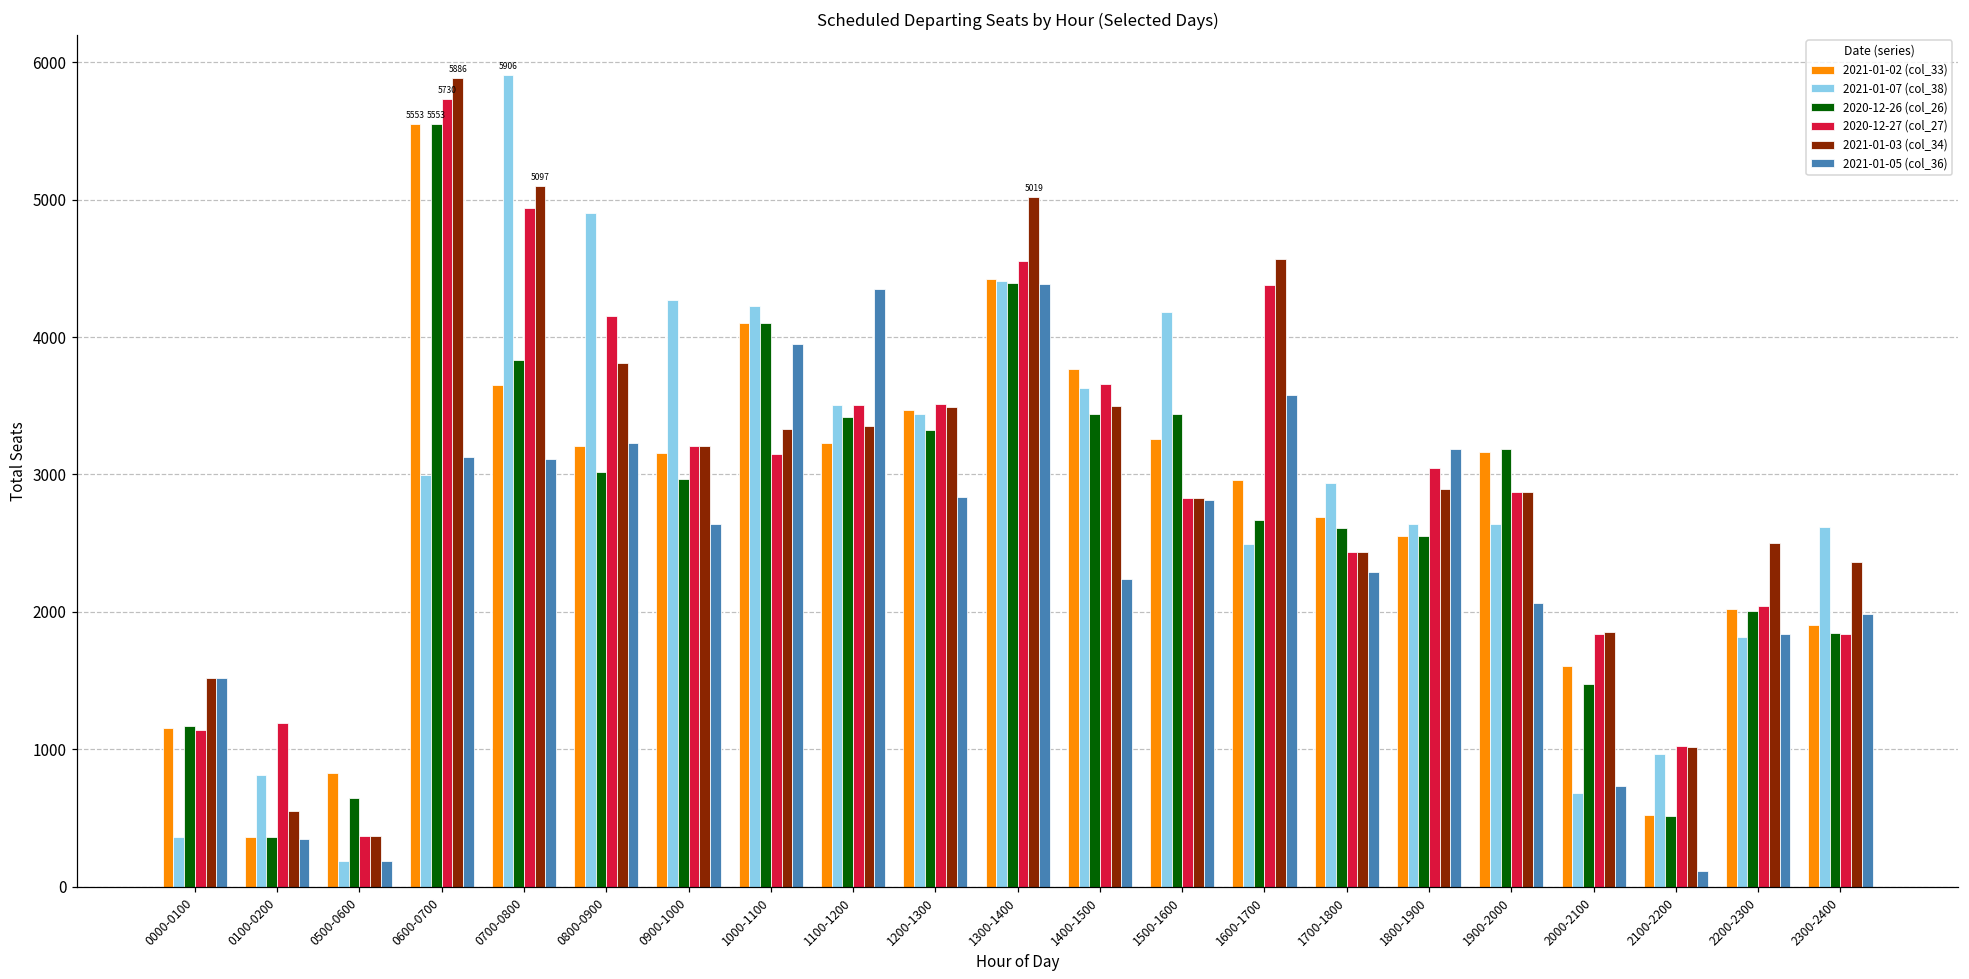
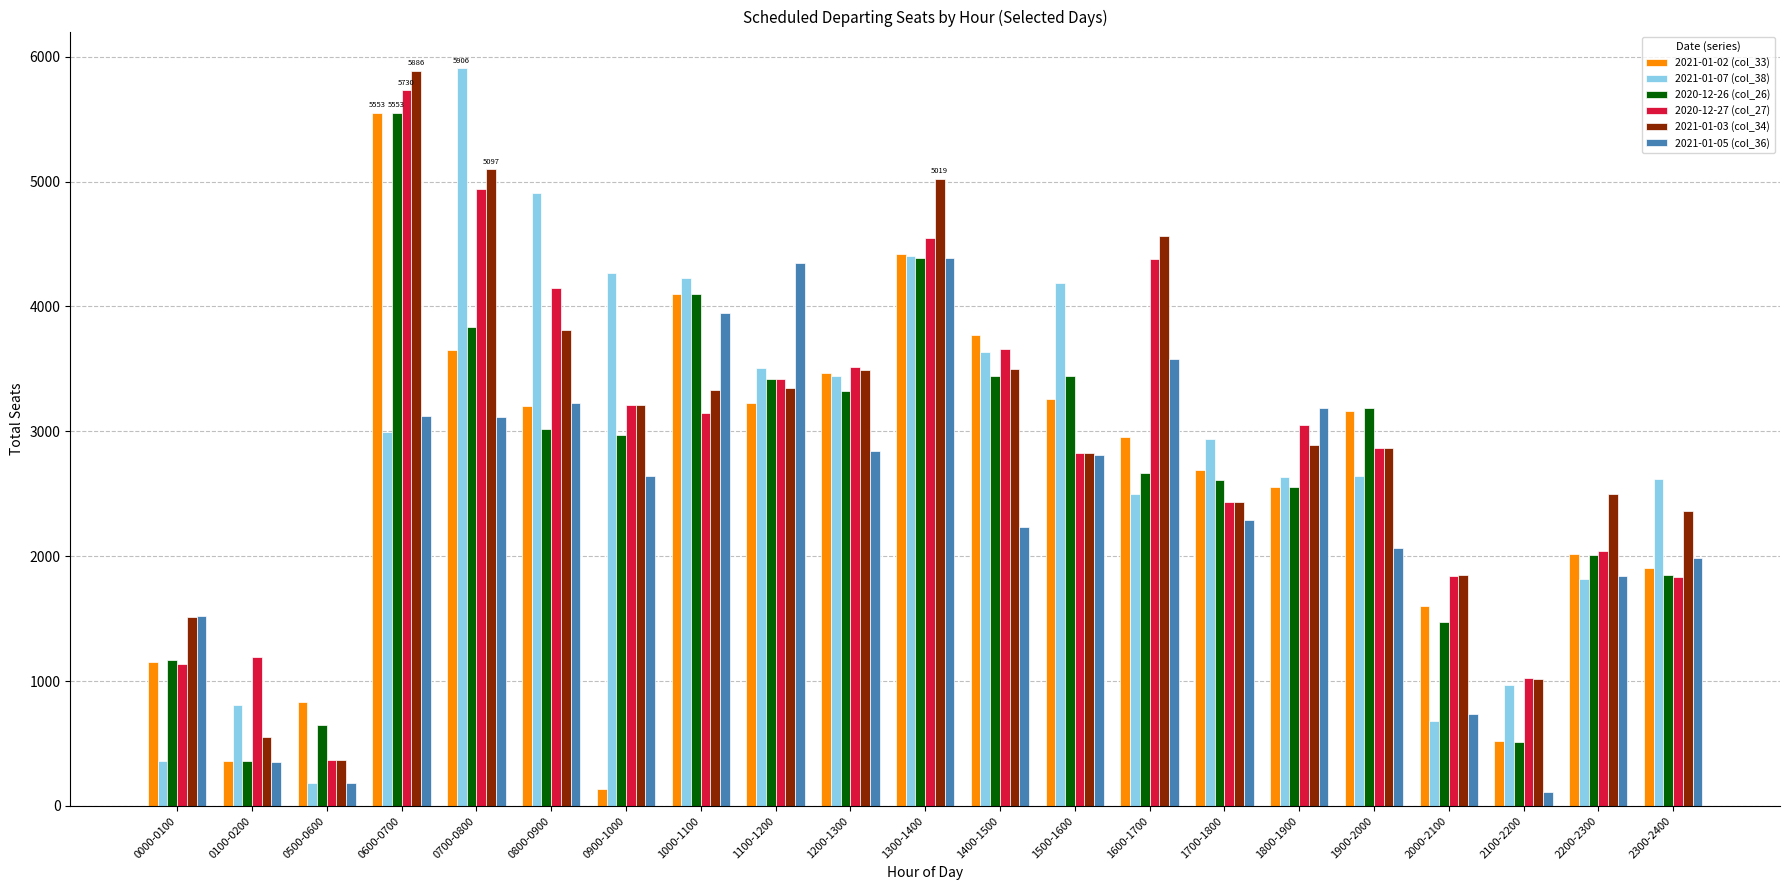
  {
    "2021-01-02 (col_33)": {
      "0000-0100": 1160,
      "0100-0200": 360,
      "0500-0600": 830,
      "0700-0800": 3650,
      "0800-0900": 3210,
-     "0900-1000": 3150,
+     "0900-1000": 140,
      "1000-1100": 4100,
      "1100-1200": 3230,
      "1200-1300": 3470,
      "1300-1400": 4420,
      "1400-1500": 3770,
      "1500-1600": 3260,
      "1600-1700": 2960,
      "1700-1800": 2690,
      "1800-1900": 2560,
      "1900-2000": 3170,
      "2000-2100": 1600,
      "2100-2200": 520,
      "2200-2300": 2020,
      "2300-2400": 1900
    },
    "2021-01-07 (col_38)": {
      "0700-0800": 5906
    },
    "2020-12-26 (col_26)": {
      "0600-0700": 5553
    },
    "2020-12-27 (col_27)": {
      "0000-0100": 1140,
      "0100-0200": 1190,
      "0500-0600": 370,
      "0700-0800": 4940,
      "0800-0900": 4150,
      "0900-1000": 3210,
      "1000-1100": 3150,
-     "1100-1200": 3510,
+     "1100-1200": 3420,
      "1200-1300": 3510,
      "1300-1400": 4550,
      "1400-1500": 3660,
      "1500-1600": 2830,
      "1600-1700": 4380,
      "1700-1800": 2440,
      "1800-1900": 3050,
      "1900-2000": 2870,
      "2000-2100": 1840,
      "2100-2200": 1030,
      "2200-2300": 2050,
      "2300-2400": 1840
    },
    "2021-01-03 (col_34)": {
      "0600-0700": 5886,
      "0700-0800": 5097,
      "1300-1400": 5019
    },
    "2021-01-05 (col_36)": {
      "0000-0100": 1520,
      "0100-0200": 350,
      "0500-0600": 190,
      "0600-0700": 3130,
      "0700-0800": 3110,
      "0800-0900": 3230,
      "0900-1000": 2640,
      "1000-1100": 3950,
      "1100-1200": 4350,
      "1200-1300": 2840,
      "1300-1400": 4390,
      "1400-1500": 2240,
      "1500-1600": 2810,
      "1600-1700": 3580,
      "1700-1800": 2290,
      "1800-1900": 3190,
      "1900-2000": 2060,
      "2000-2100": 730,
      "2100-2200": 110,
      "2200-2300": 1840,
      "2300-2400": 1990
    }
  }
